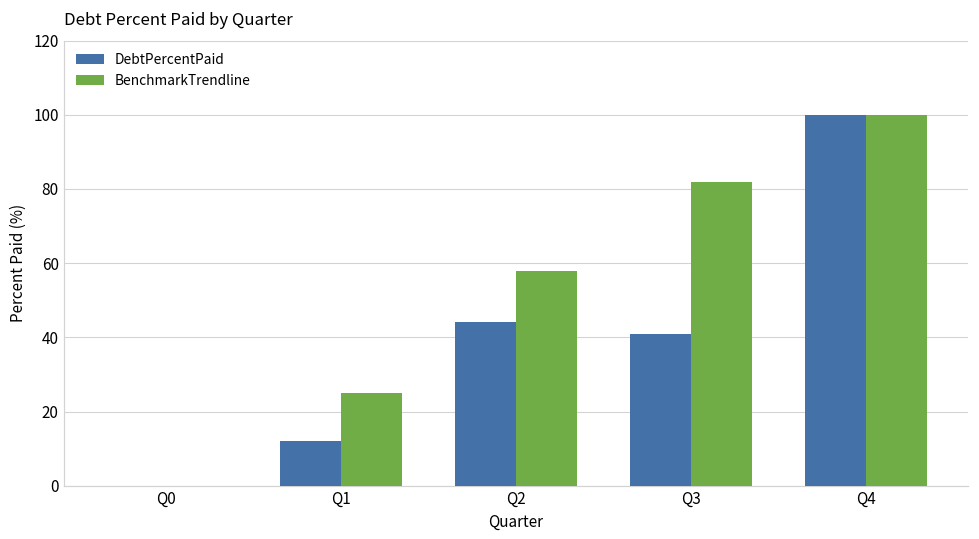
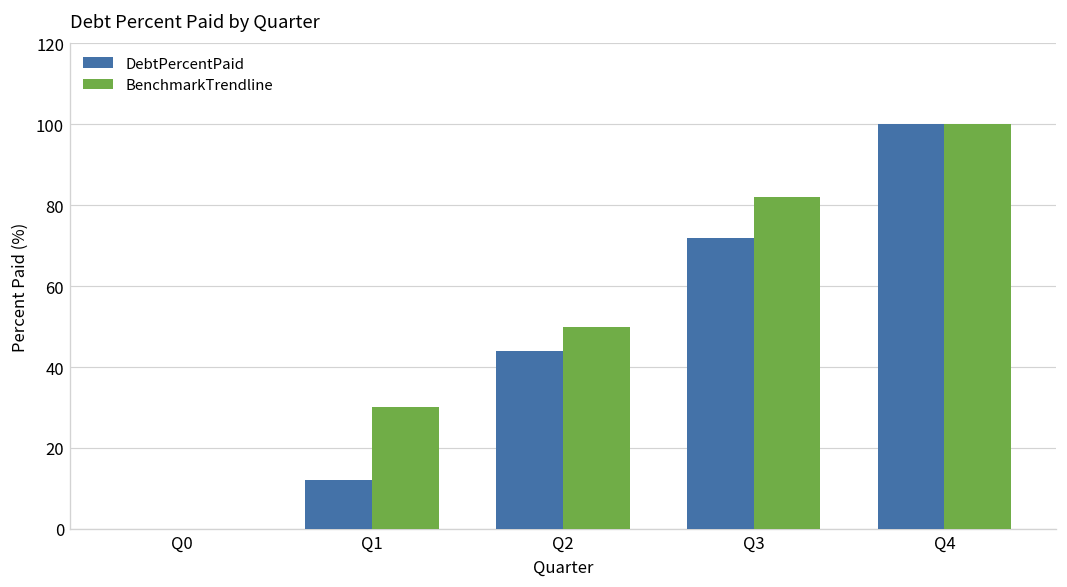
  {
    "DebtPercentPaid": {
      "Q0": 0,
      "Q1": 12,
      "Q2": 44,
-     "Q3": 41,
+     "Q3": 72,
      "Q4": 100
    },
    "BenchmarkTrendline": {
      "Q0": 0,
-     "Q1": 25,
-     "Q2": 58,
+     "Q1": 30,
+     "Q2": 50,
      "Q3": 82,
      "Q4": 100
    }
  }
